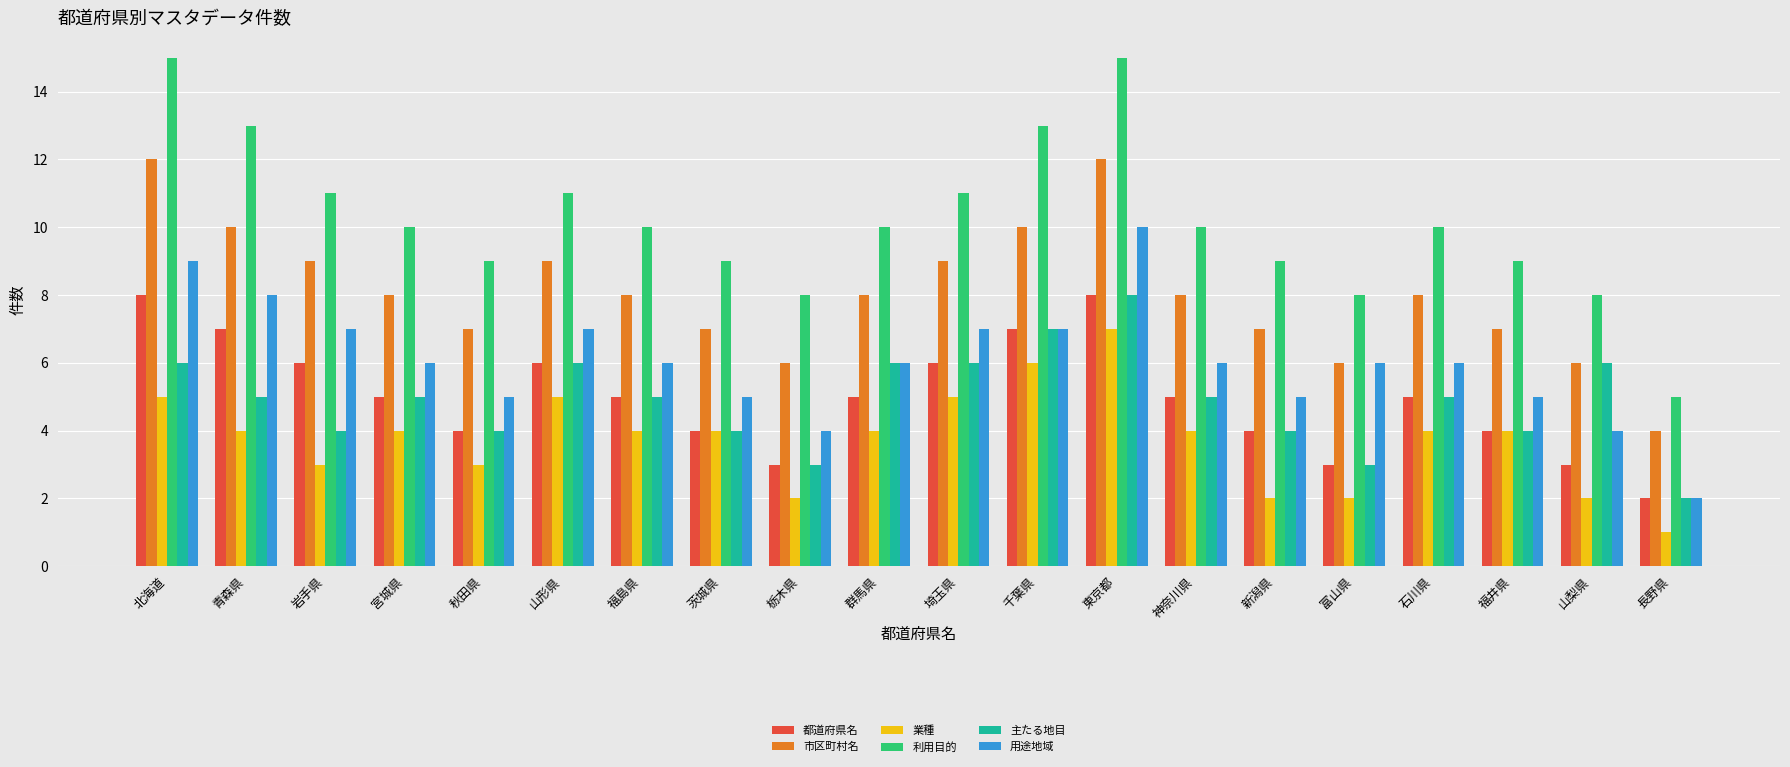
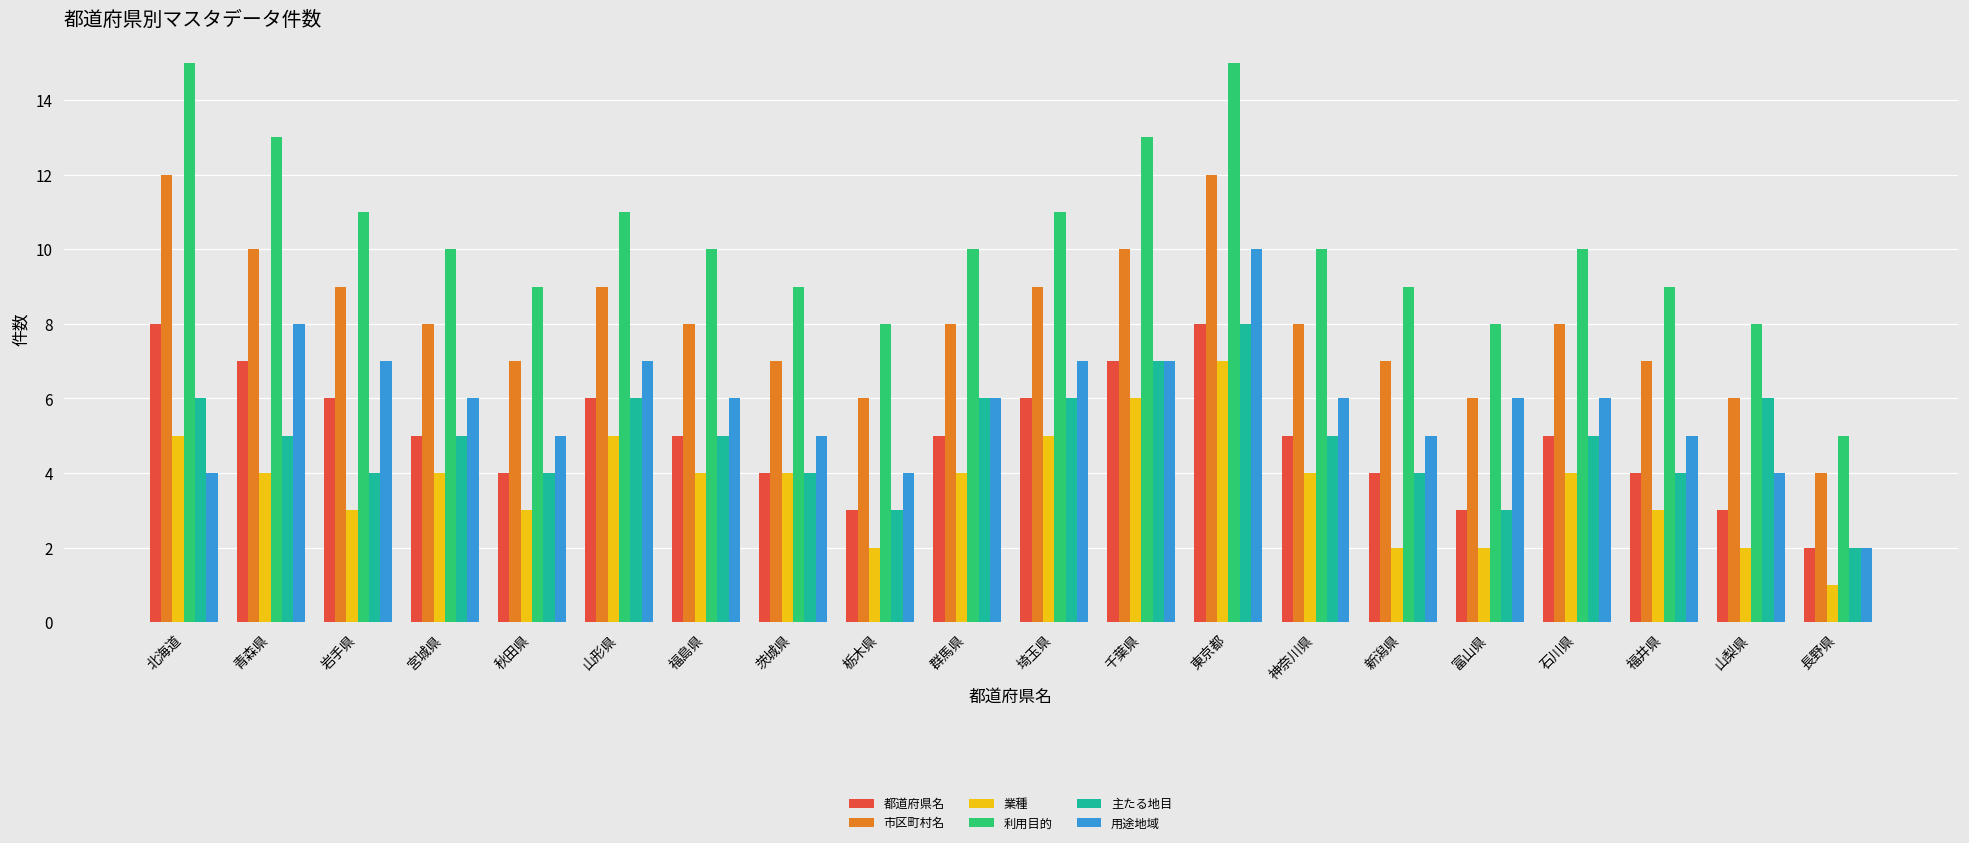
  {
    "業種": {
      "北海道": 5,
      "青森県": 4,
      "岩手県": 3,
      "宮城県": 4,
      "秋田県": 3,
      "山形県": 5,
      "福島県": 4,
      "茨城県": 4,
      "栃木県": 2,
      "群馬県": 4,
      "埼玉県": 5,
      "千葉県": 6,
      "東京都": 7,
      "神奈川県": 4,
      "新潟県": 2,
      "富山県": 2,
      "石川県": 4,
-     "福井県": 4,
+     "福井県": 3,
      "山梨県": 2,
      "長野県": 1
    },
    "用途地域": {
-     "北海道": 9,
+     "北海道": 4,
      "青森県": 8,
      "岩手県": 7,
      "宮城県": 6,
      "秋田県": 5,
      "山形県": 7,
      "福島県": 6,
      "茨城県": 5,
      "栃木県": 4,
      "群馬県": 6,
      "埼玉県": 7,
      "千葉県": 7,
      "東京都": 10,
      "神奈川県": 6,
      "新潟県": 5,
      "富山県": 6,
      "石川県": 6,
      "福井県": 5,
      "山梨県": 4,
      "長野県": 2
    }
  }
